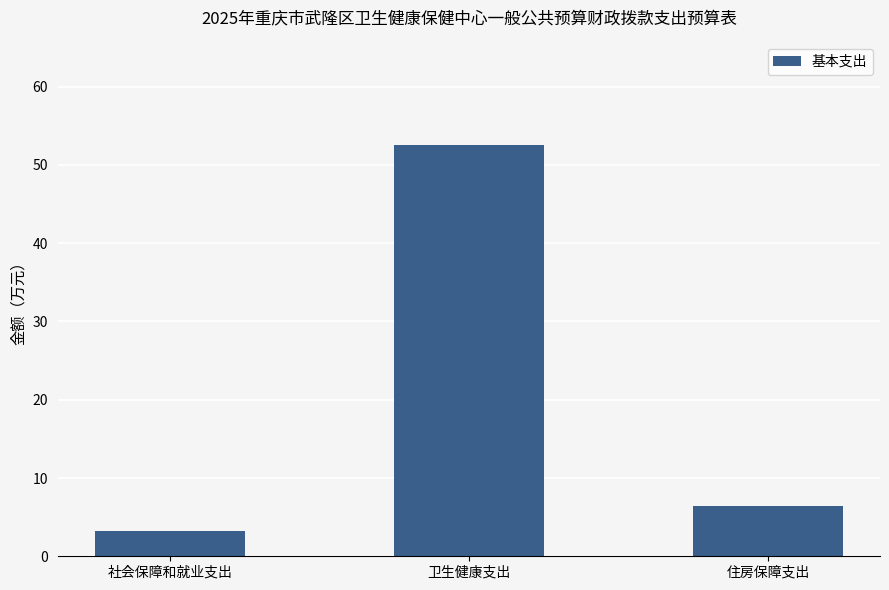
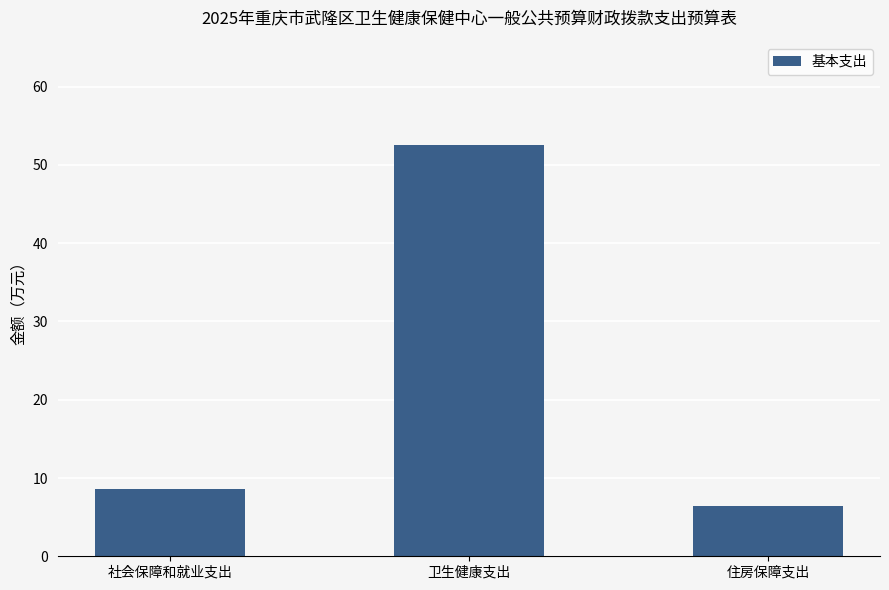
  {
-   "社会保障和就业支出": 3,
+   "社会保障和就业支出": 9,
    "卫生健康支出": 53,
    "住房保障支出": 6
  }
